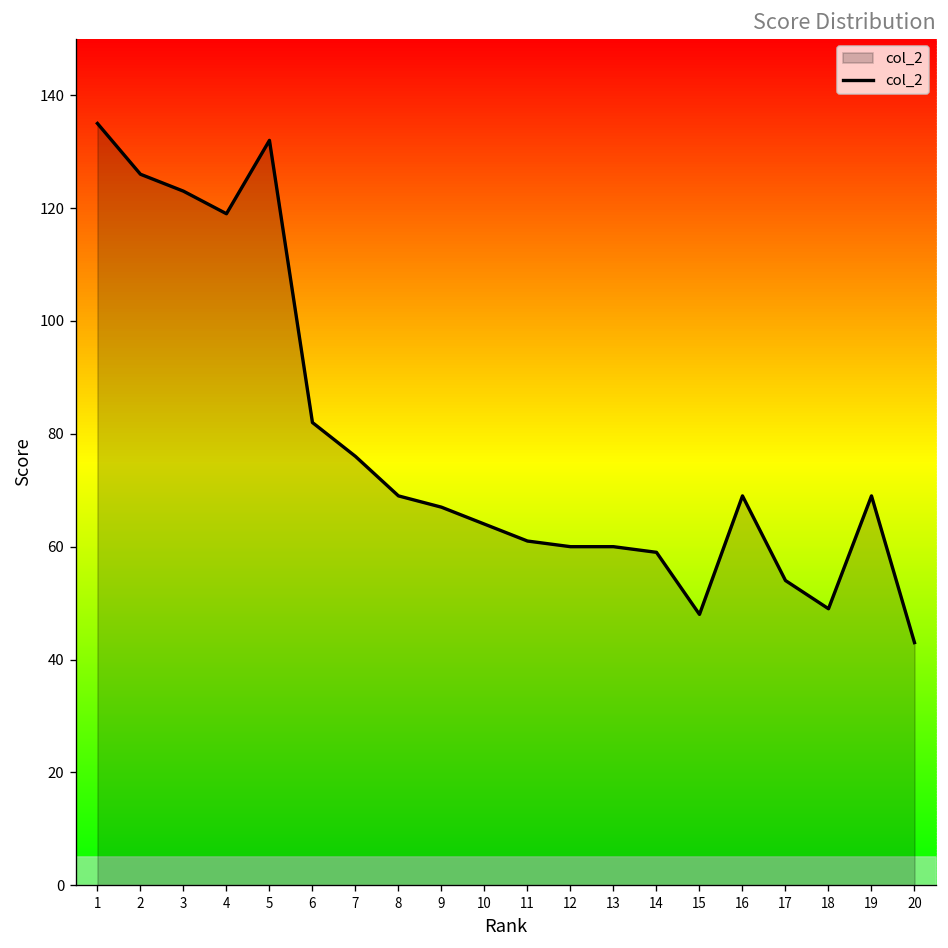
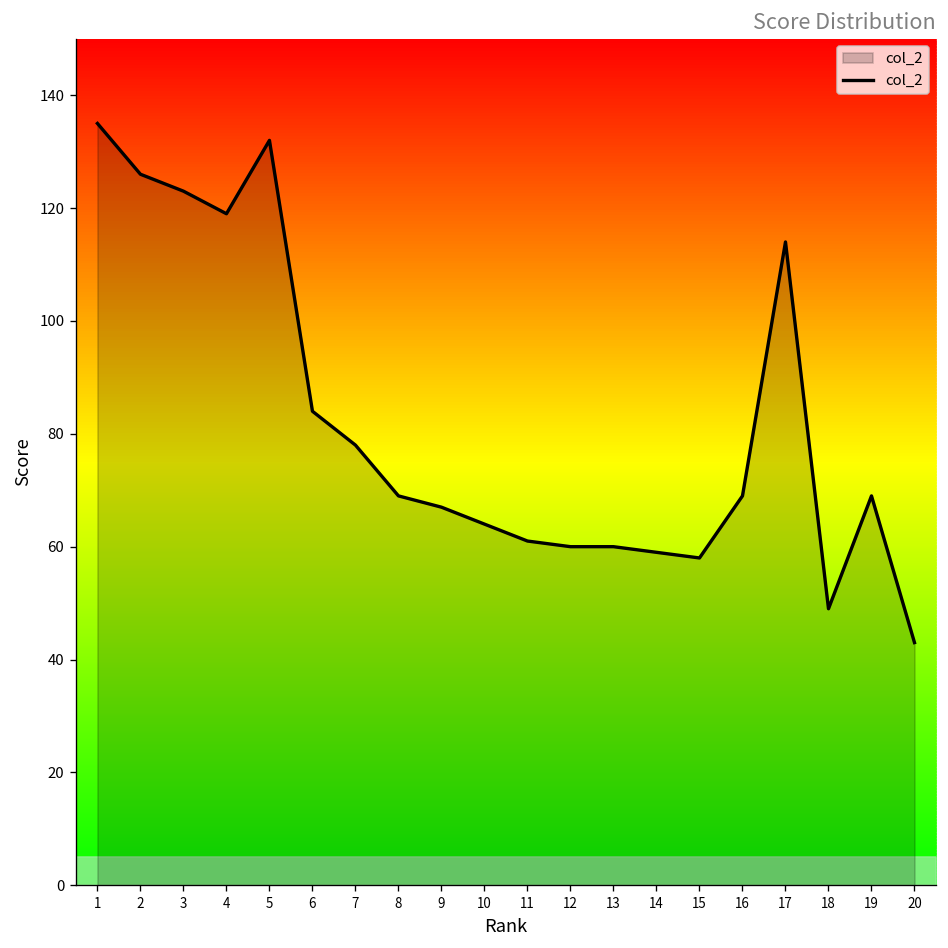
  {
    "1": 135,
    "2": 126,
    "3": 123,
    "4": 119,
    "5": 132,
-   "6": 82,
-   "7": 76,
+   "6": 84,
+   "7": 78,
    "8": 69,
    "9": 67,
    "10": 64,
    "11": 61,
    "12": 60,
    "13": 60,
    "14": 59,
-   "15": 48,
+   "15": 58,
    "16": 69,
-   "17": 54,
+   "17": 114,
    "18": 49,
    "19": 69,
    "20": 43
  }
